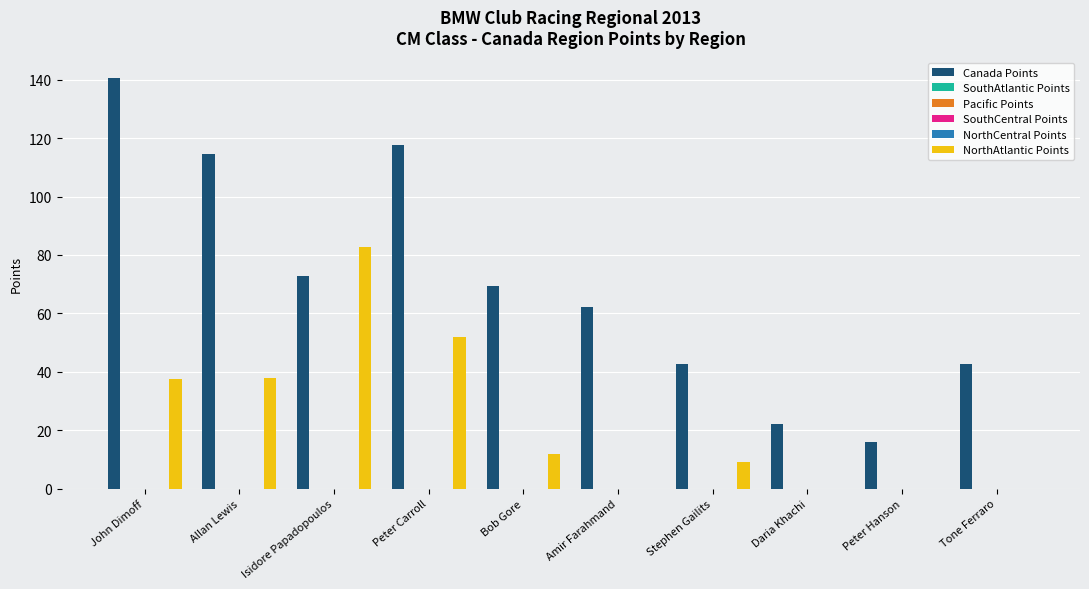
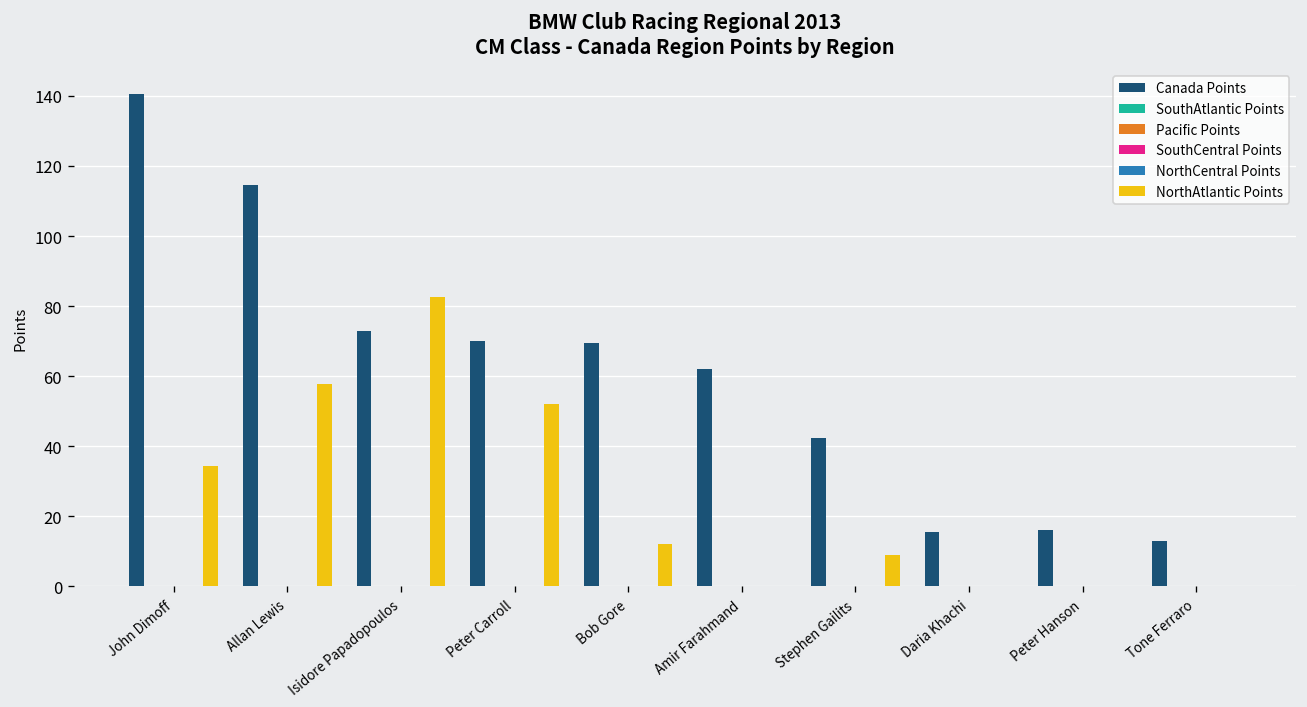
  {
    "Canada Points": {
      "John Dimoff": 141,
      "Allan Lewis": 115,
      "Isidore Papadopoulos": 73,
-     "Peter Carroll": 118,
+     "Peter Carroll": 70,
      "Bob Gore": 70,
      "Amir Farahmand": 62,
      "Stephen Gailits": 43,
-     "Daria Khachi": 22,
+     "Daria Khachi": 16,
      "Peter Hanson": 16,
-     "Tone Ferraro": 43
+     "Tone Ferraro": 13
    },
    "SouthAtlantic Points": {
      "John Dimoff": 0,
      "Allan Lewis": 0,
      "Isidore Papadopoulos": 0,
      "Peter Carroll": 0,
      "Bob Gore": 0,
      "Amir Farahmand": 0,
      "Stephen Gailits": 0,
      "Daria Khachi": 0,
      "Peter Hanson": 0,
      "Tone Ferraro": 0
    },
    "Pacific Points": {
      "John Dimoff": 0,
      "Allan Lewis": 0,
      "Isidore Papadopoulos": 0,
      "Peter Carroll": 0,
      "Bob Gore": 0,
      "Amir Farahmand": 0,
      "Stephen Gailits": 0,
      "Daria Khachi": 0,
      "Peter Hanson": 0,
      "Tone Ferraro": 0
    },
    "SouthCentral Points": {
      "John Dimoff": 0,
      "Allan Lewis": 0,
      "Isidore Papadopoulos": 0,
      "Peter Carroll": 0,
      "Bob Gore": 0,
      "Amir Farahmand": 0,
      "Stephen Gailits": 0,
      "Daria Khachi": 0,
      "Peter Hanson": 0,
      "Tone Ferraro": 0
    },
    "NorthCentral Points": {
      "John Dimoff": 0,
      "Allan Lewis": 0,
      "Isidore Papadopoulos": 0,
      "Peter Carroll": 0,
      "Bob Gore": 0,
      "Amir Farahmand": 0,
      "Stephen Gailits": 0,
      "Daria Khachi": 0,
      "Peter Hanson": 0,
      "Tone Ferraro": 0
    },
    "NorthAtlantic Points": {
-     "John Dimoff": 38,
-     "Allan Lewis": 38,
+     "John Dimoff": 35,
+     "Allan Lewis": 58,
      "Isidore Papadopoulos": 83,
      "Peter Carroll": 52,
      "Bob Gore": 12,
      "Amir Farahmand": 0,
      "Stephen Gailits": 9,
      "Daria Khachi": 0,
      "Peter Hanson": 0,
      "Tone Ferraro": 0
    }
  }
